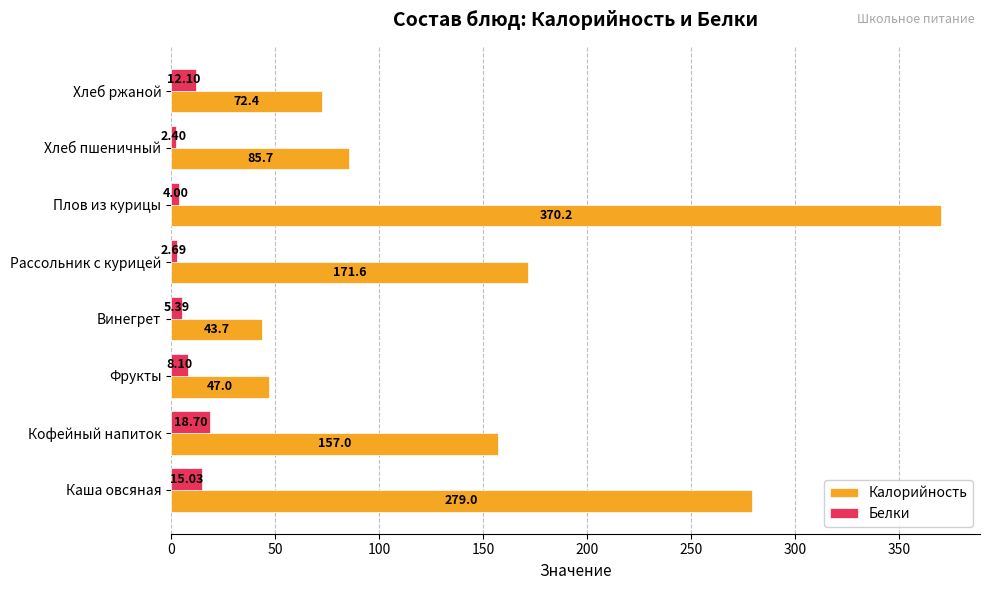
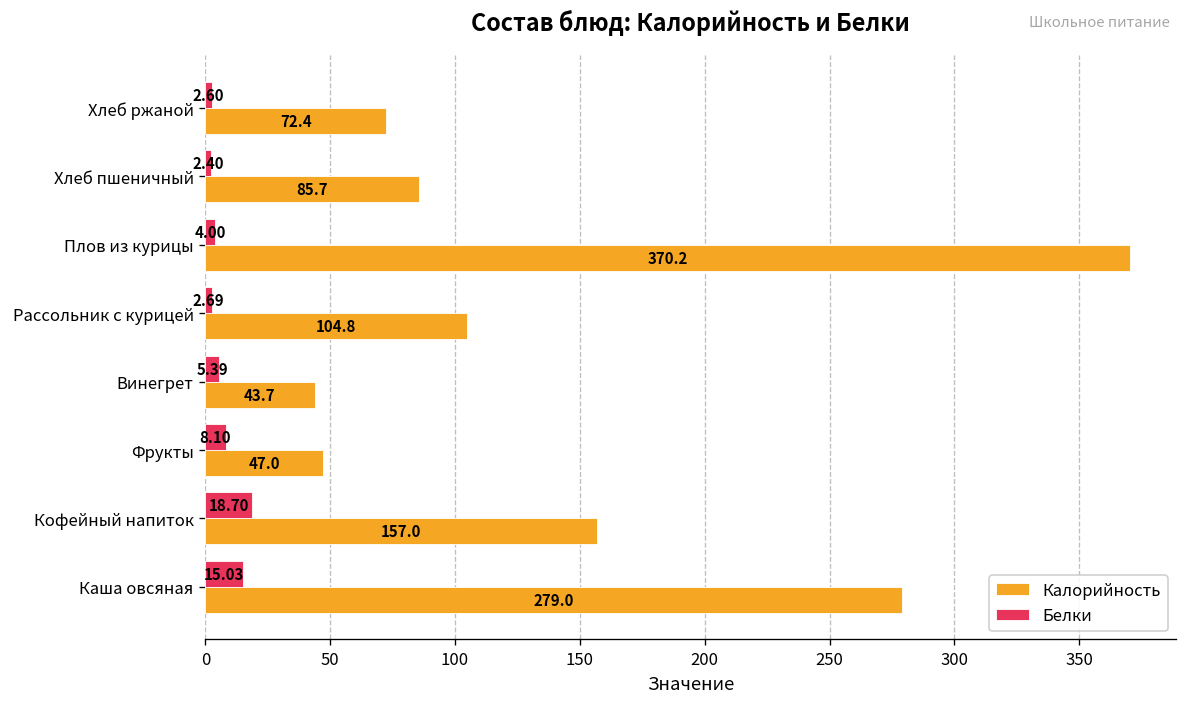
  {
    "Калорийность": {
      "Хлеб ржаной": 72.4,
      "Хлеб пшеничный": 85.7,
      "Плов из курицы": 370.2,
-     "Рассольник с курицей": 171.6,
+     "Рассольник с курицей": 104.8,
      "Винегрет": 43.7,
      "Фрукты": 47.0,
      "Кофейный напиток": 157.0,
      "Каша овсяная": 279.0
    },
    "Белки": {
-     "Хлеб ржаной": 12.10,
+     "Хлеб ржаной": 2.60,
      "Хлеб пшеничный": 2.40,
      "Плов из курицы": 4.00,
      "Рассольник с курицей": 2.69,
      "Винегрет": 5.39,
      "Фрукты": 8.10,
      "Кофейный напиток": 18.70,
      "Каша овсяная": 15.03
    }
  }
